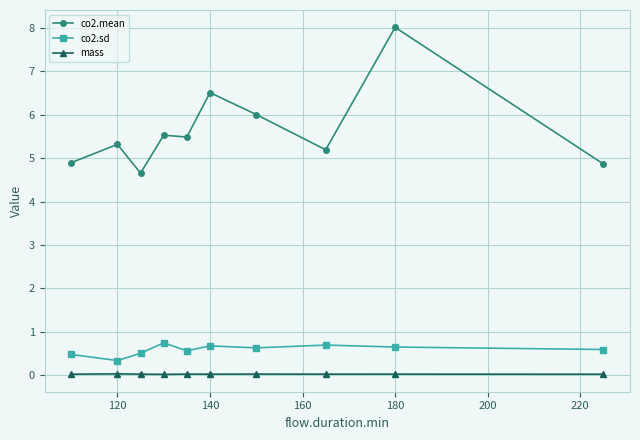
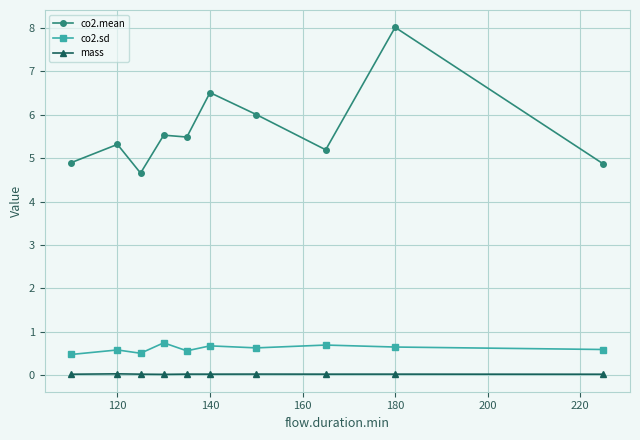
  {
    "co2.sd": {
-     "120": 0.3,
+     "120": 0.6,
      "140": 0.7,
      "180": 0.6
    }
  }
